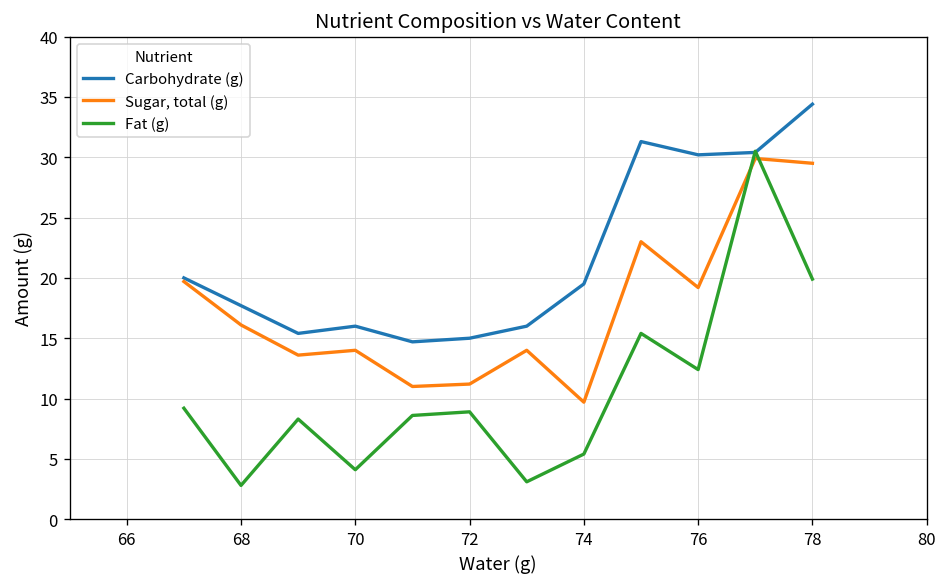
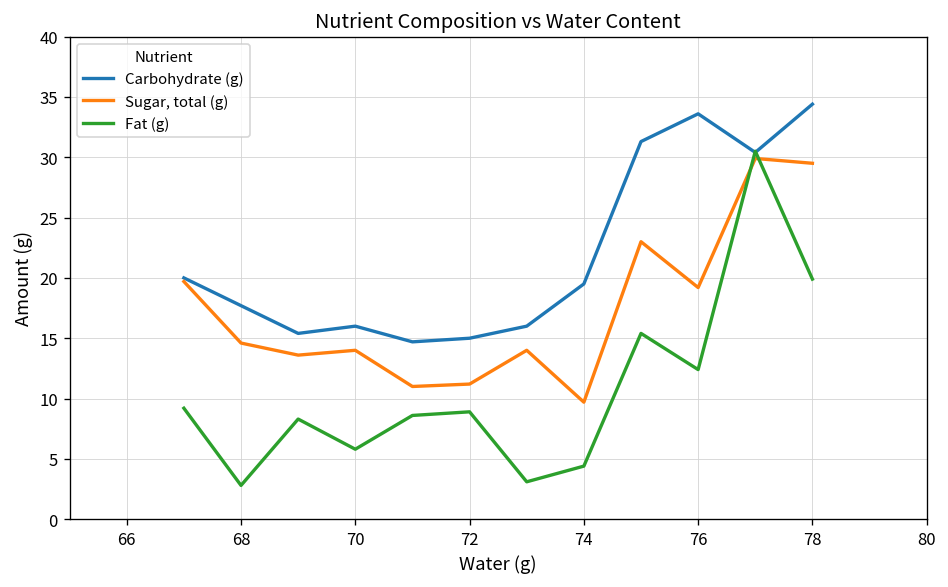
  {
    "Carbohydrate (g)": {
      "68": 17.7,
      "70": 16.0,
      "72": 15.0,
      "74": 19.5,
-     "76": 30.2,
+     "76": 33.6,
      "78": 34.4
    },
    "Sugar, total (g)": {
-     "68": 16.1,
+     "68": 14.6,
      "70": 14.0,
      "72": 11.2,
      "74": 9.7,
      "76": 19.2,
      "78": 29.5
    },
    "Fat (g)": {
      "68": 2.8,
-     "70": 4.1,
+     "70": 5.8,
      "72": 8.9,
-     "74": 5.4,
+     "74": 4.4,
      "76": 12.4,
      "78": 19.9
    }
  }
